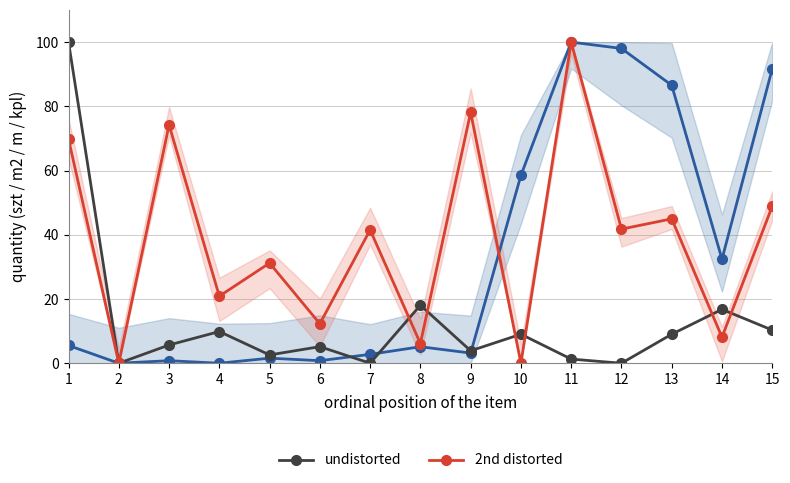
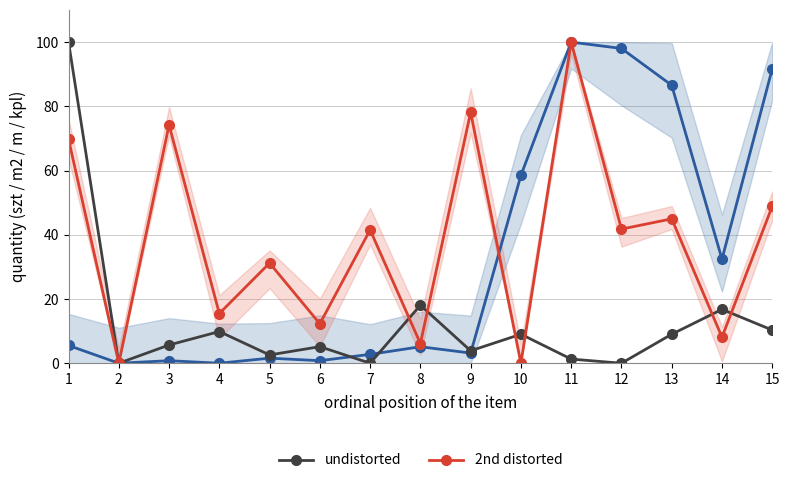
  {
    "undistorted": {
      "1": 100,
      "3": 6,
      "4": 10,
      "5": 3,
      "6": 5,
      "7": 0,
      "8": 18,
      "10": 9,
      "11": 1,
      "12": 0,
      "13": 9,
      "14": 17,
      "15": 10
    },
    "2nd distorted": {
      "1": 70,
      "3": 74,
-     "4": 21,
+     "4": 15,
      "5": 31,
      "6": 12,
      "7": 42,
      "8": 6,
      "9": 78,
      "10": 0,
      "12": 42,
      "13": 45,
      "14": 8,
      "15": 49
    }
  }
